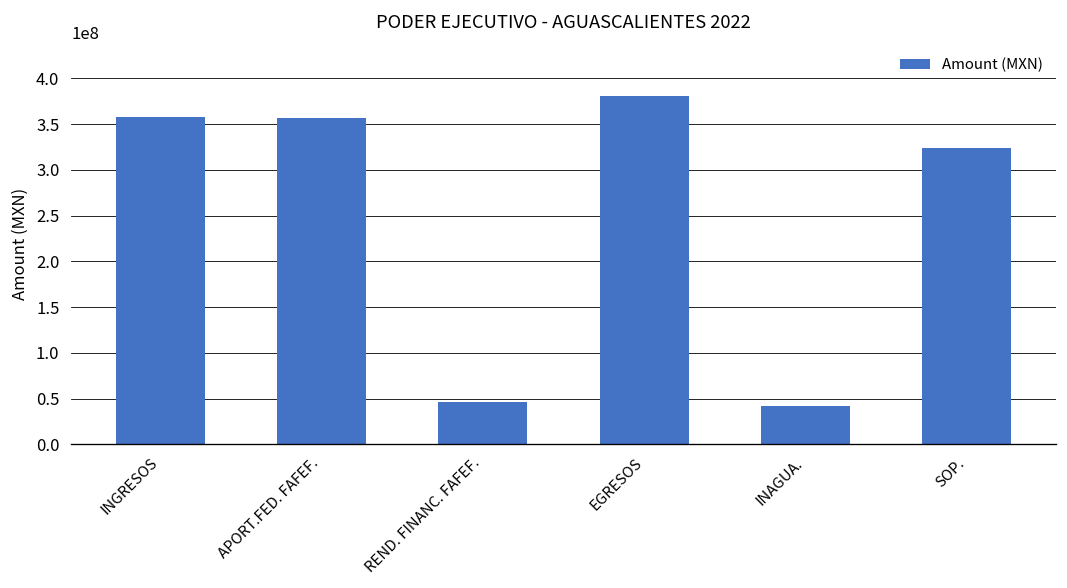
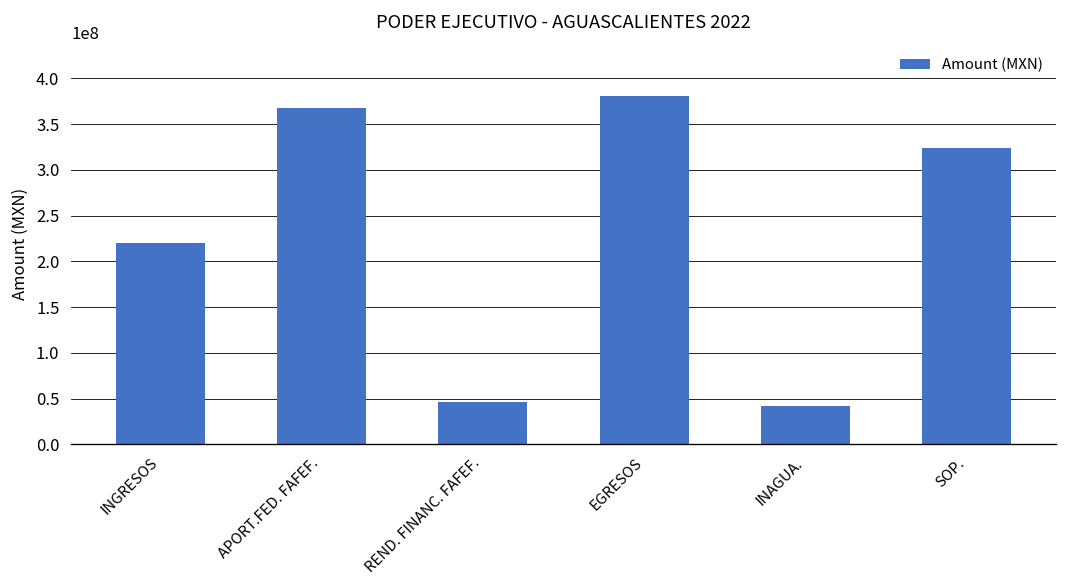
  {
-   "INGRESOS": 360000000,
-   "APORT.FED. FAFEF.": 360000000,
+   "INGRESOS": 220000000,
+   "APORT.FED. FAFEF.": 370000000,
    "REND. FINANC. FAFEF.": 50000000,
    "EGRESOS": 380000000,
    "INAGUA.": 40000000,
    "SOP.": 320000000
  }
